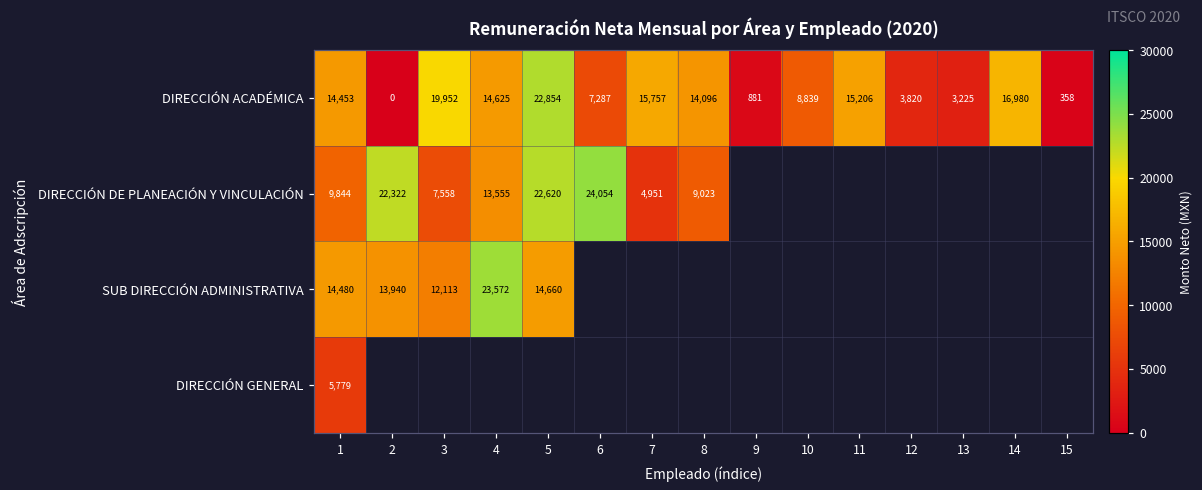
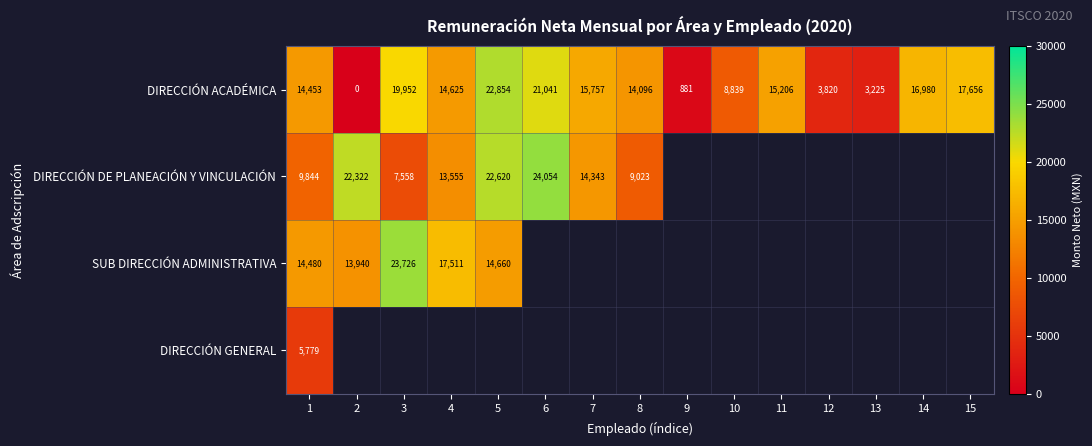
  {
    "DIRECCIÓN ACADÉMICA": {
      "1": "14,453",
      "2": "0",
      "3": "19,952",
      "4": "14,625",
      "5": "22,854",
-     "6": "7,287",
+     "6": "21,041",
      "7": "15,757",
      "8": "14,096",
      "9": "881",
      "10": "8,839",
      "11": "15,206",
      "12": "3,820",
      "13": "3,225",
      "14": "16,980",
-     "15": "358"
+     "15": "17,656"
    },
    "DIRECCIÓN DE PLANEACIÓN Y VINCULACIÓN": {
      "1": "9,844",
      "2": "22,322",
      "3": "7,558",
      "4": "13,555",
      "5": "22,620",
      "6": "24,054",
-     "7": "4,951",
+     "7": "14,343",
      "8": "9,023"
    },
    "SUB DIRECCIÓN ADMINISTRATIVA": {
      "1": "14,480",
      "2": "13,940",
-     "3": "12,113",
-     "4": "23,572",
+     "3": "23,726",
+     "4": "17,511",
      "5": "14,660"
    },
    "DIRECCIÓN GENERAL": {
      "1": "5,779"
    }
  }
